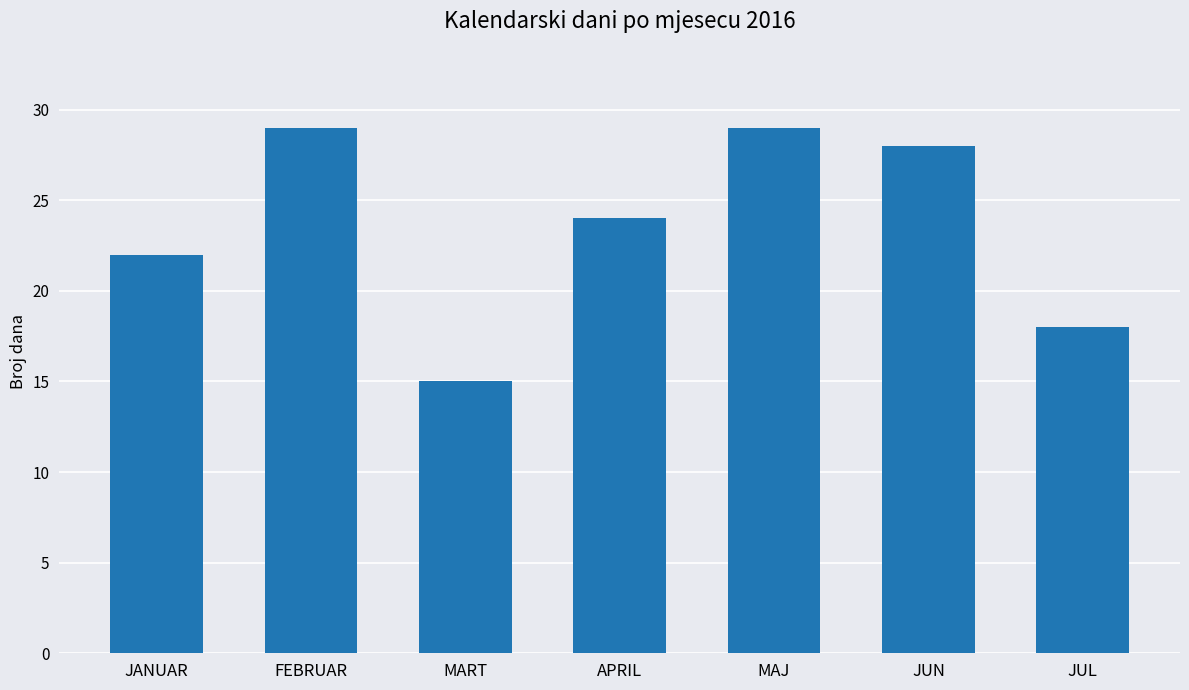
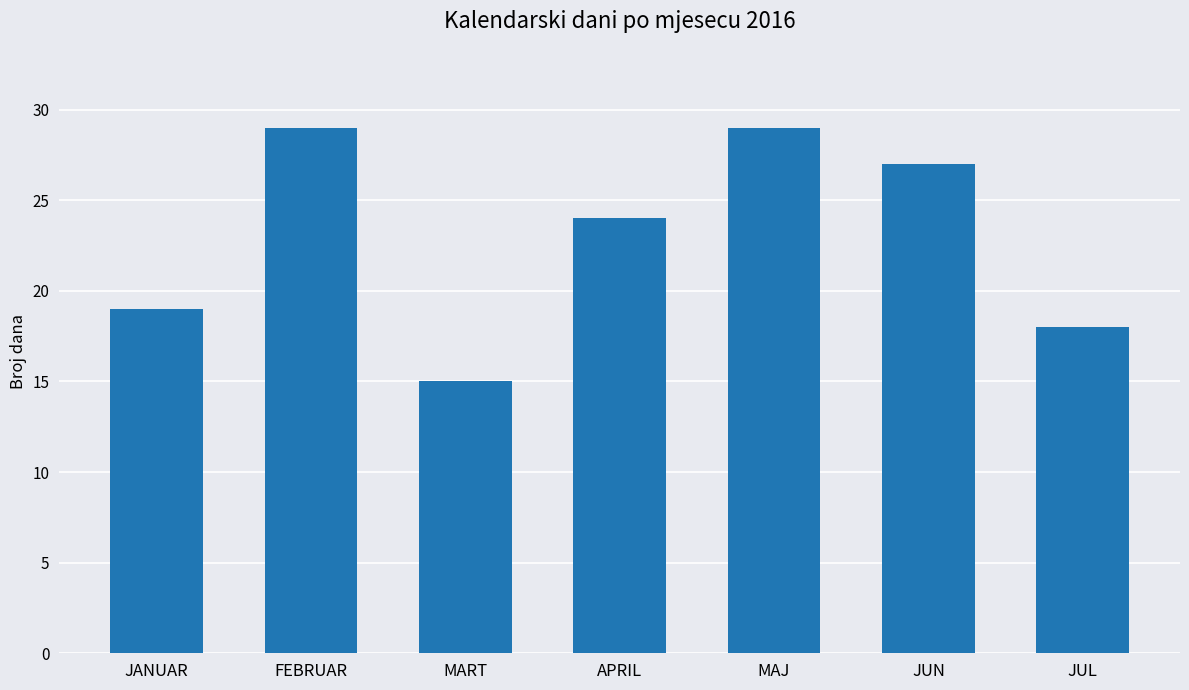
  {
-   "JANUAR": 22,
+   "JANUAR": 19,
    "FEBRUAR": 29,
    "MART": 15,
    "APRIL": 24,
    "MAJ": 29,
-   "JUN": 28,
+   "JUN": 27,
    "JUL": 18
  }
